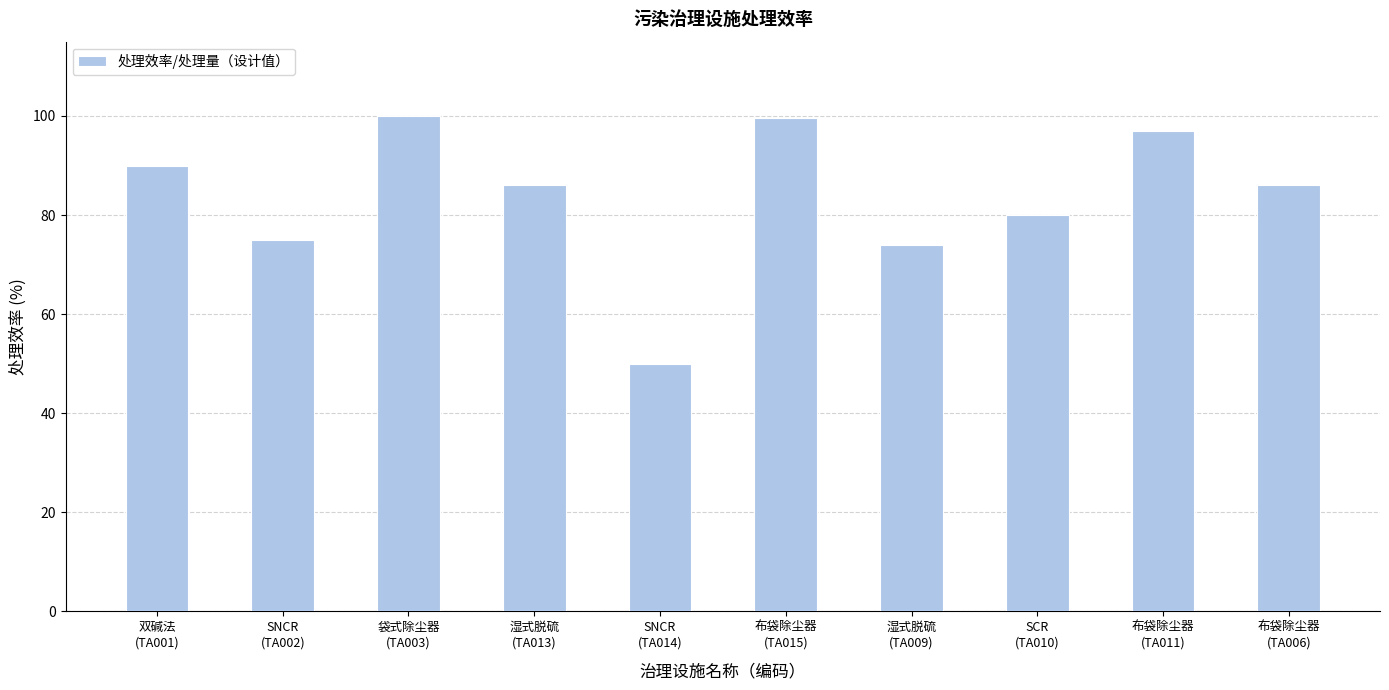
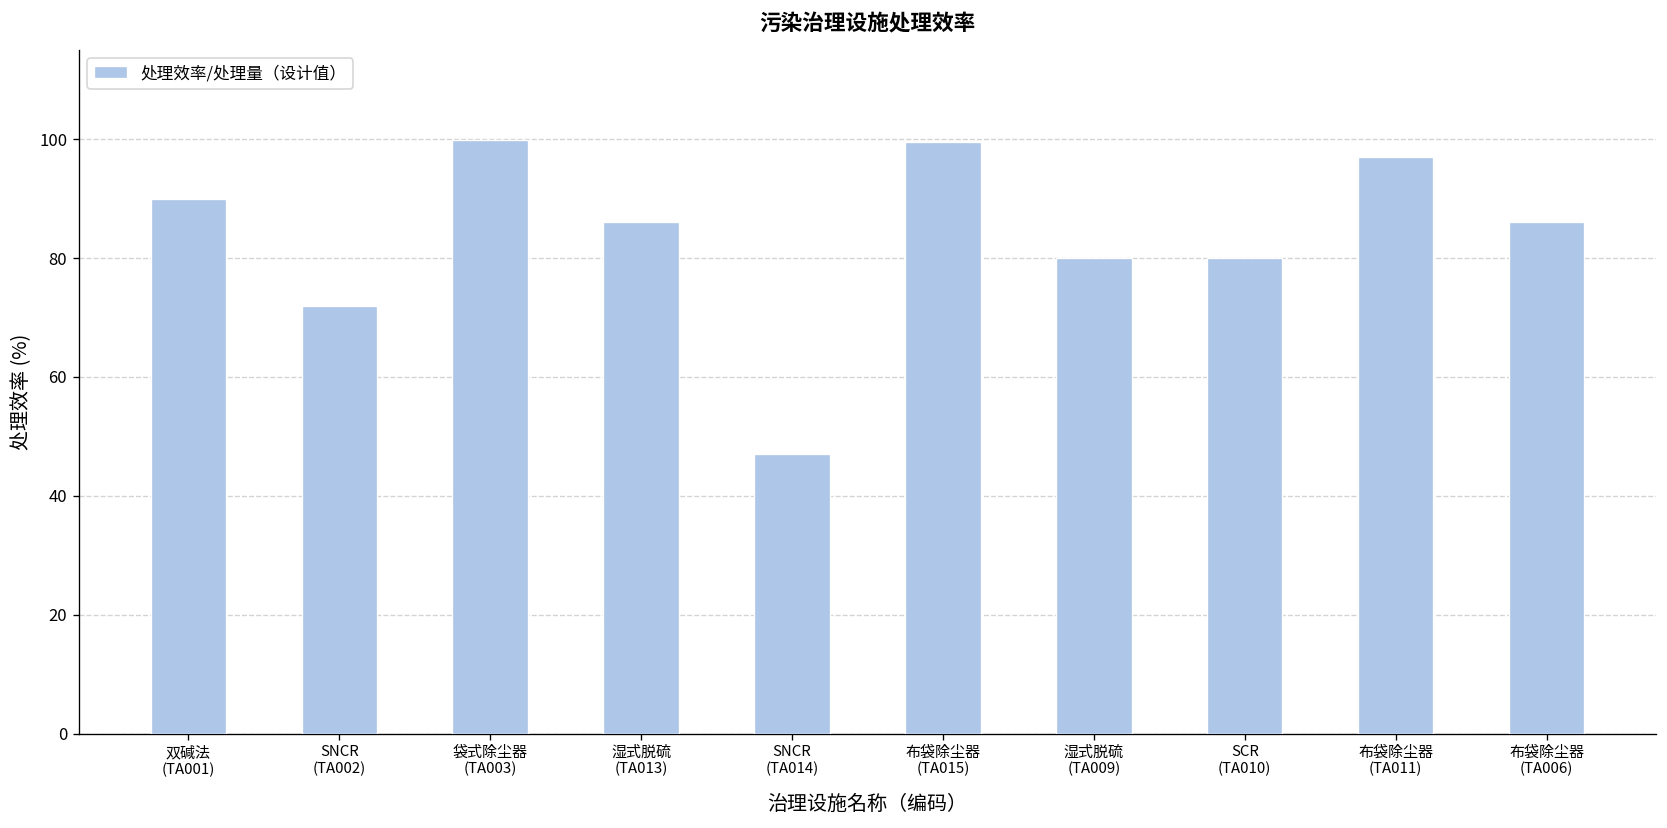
  {
    "双碱法 (TA001)": 90,
-   "SNCR (TA002)": 75,
+   "SNCR (TA002)": 72,
    "袋式除尘器 (TA003)": 100,
    "湿式脱硫 (TA013)": 86,
-   "SNCR (TA014)": 50,
+   "SNCR (TA014)": 47,
    "布袋除尘器 (TA015)": 100,
-   "湿式脱硫 (TA009)": 74,
+   "湿式脱硫 (TA009)": 80,
    "SCR (TA010)": 80,
    "布袋除尘器 (TA011)": 97,
    "布袋除尘器 (TA006)": 86
  }
